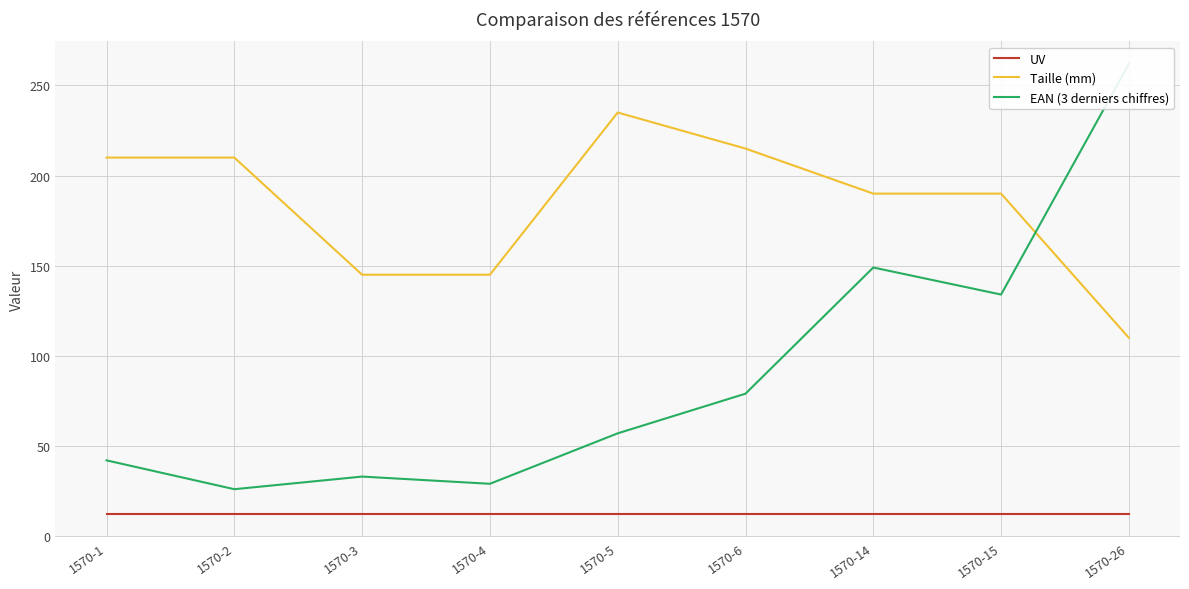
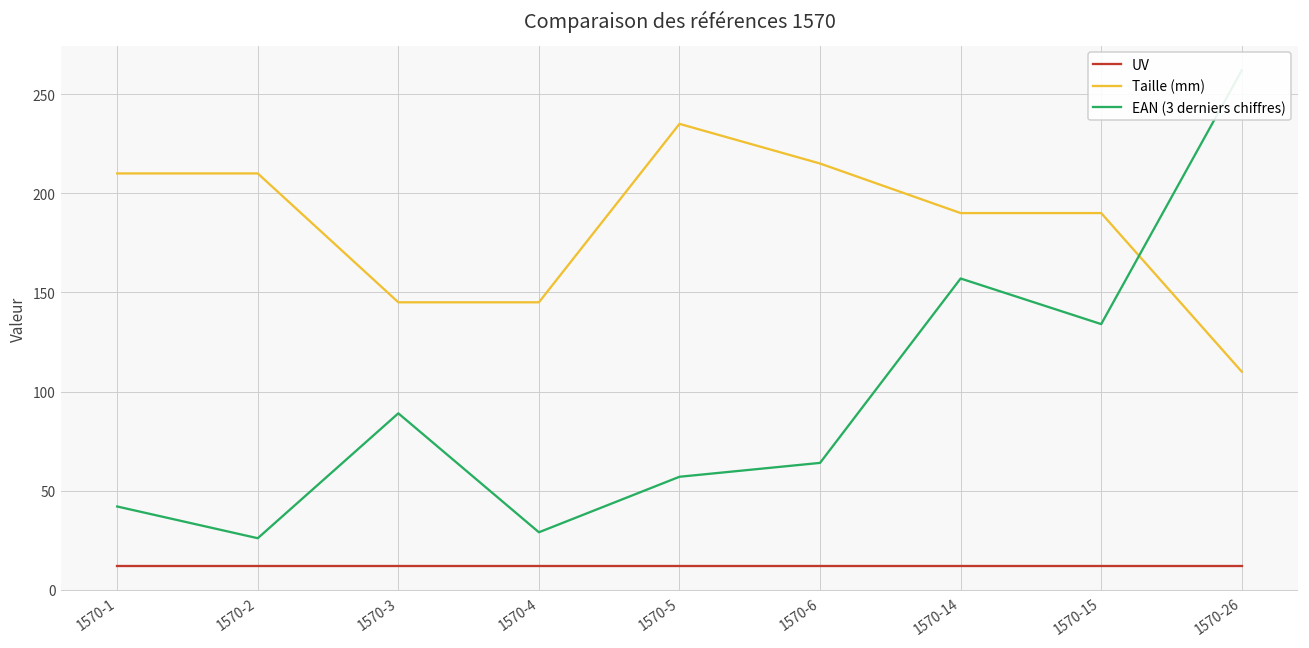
  {
    "UV": {
      "1570-1": 12,
      "1570-2": 12,
      "1570-3": 12,
      "1570-4": 12,
      "1570-5": 12,
      "1570-6": 12,
      "1570-14": 12,
      "1570-15": 12,
      "1570-26": 12
    },
    "Taille (mm)": {
      "1570-1": 210,
      "1570-2": 210,
      "1570-3": 145,
      "1570-4": 145,
      "1570-5": 235,
      "1570-6": 215,
      "1570-14": 190,
      "1570-15": 190,
      "1570-26": 110
    },
    "EAN (3 derniers chiffres)": {
      "1570-1": 42,
      "1570-2": 26,
-     "1570-3": 33,
+     "1570-3": 89,
      "1570-4": 29,
      "1570-5": 57,
-     "1570-6": 79,
-     "1570-14": 149,
+     "1570-6": 64,
+     "1570-14": 157,
      "1570-15": 134
    }
  }
